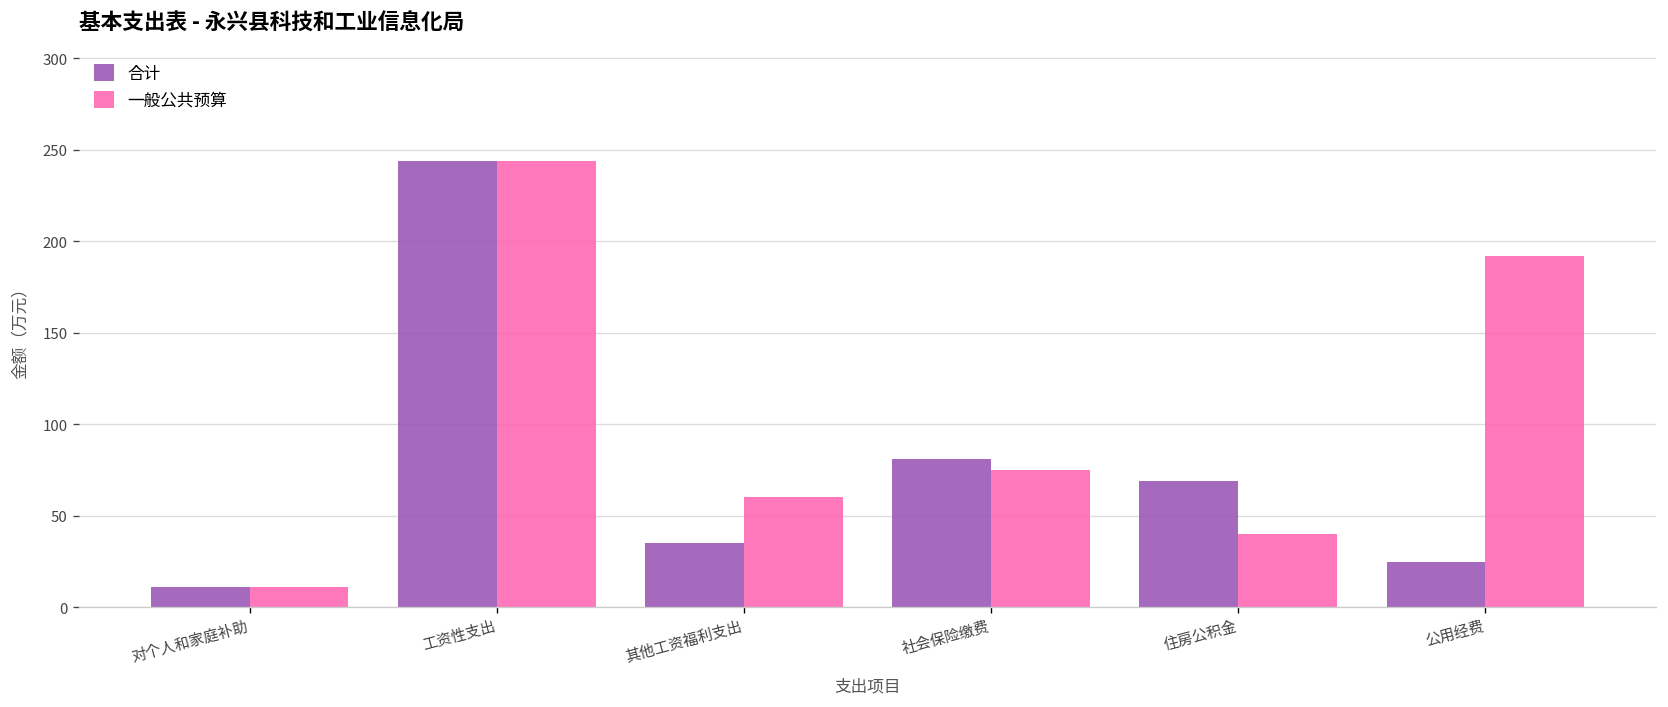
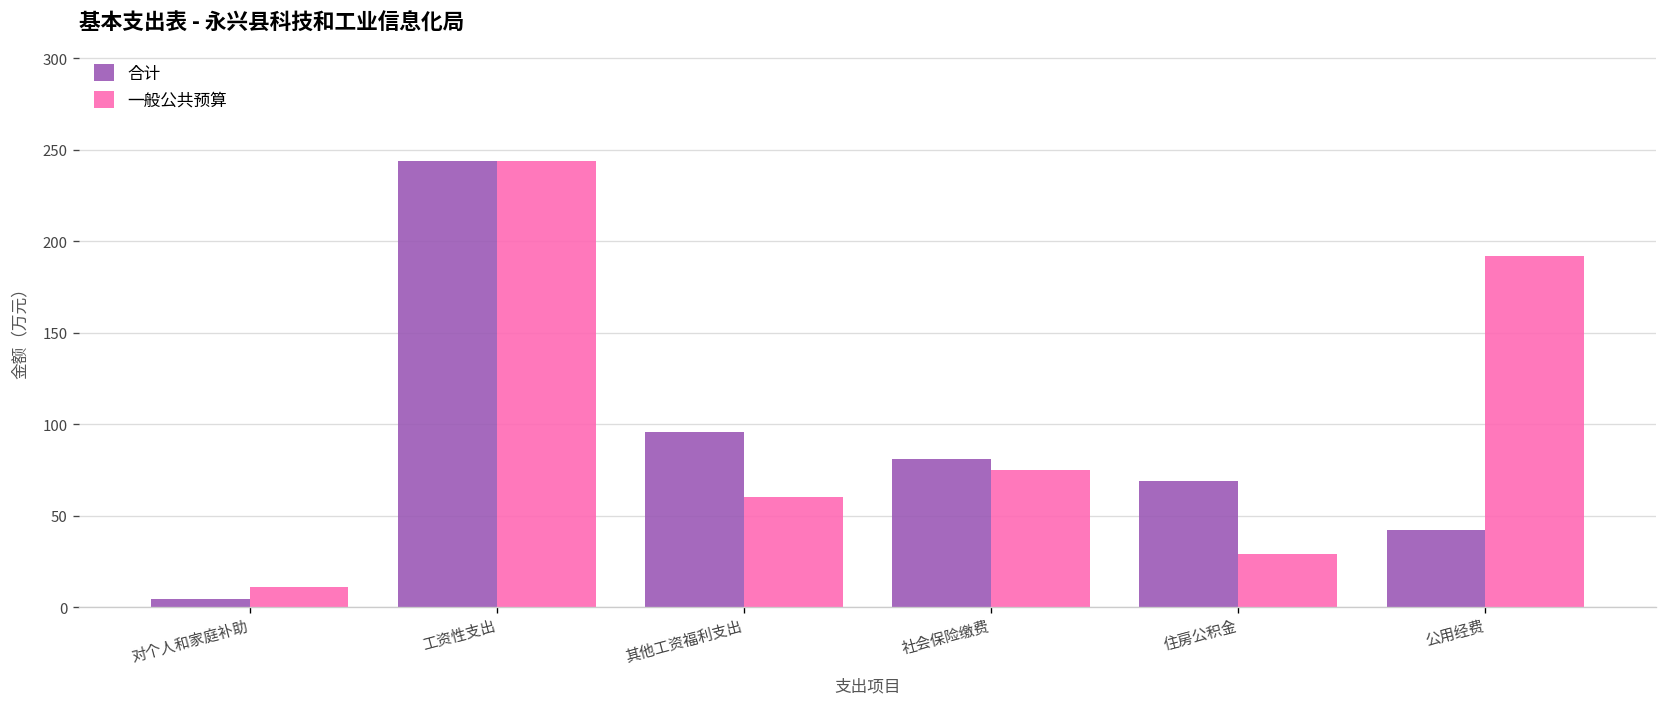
  {
    "合计": {
-     "对个人和家庭补助": 11,
+     "对个人和家庭补助": 5,
      "工资性支出": 244,
-     "其他工资福利支出": 35,
+     "其他工资福利支出": 96,
      "社会保险缴费": 81,
      "住房公积金": 69,
-     "公用经费": 25
+     "公用经费": 42
    },
    "一般公共预算": {
      "对个人和家庭补助": 11,
      "工资性支出": 244,
      "其他工资福利支出": 60,
      "社会保险缴费": 75,
-     "住房公积金": 40,
+     "住房公积金": 29,
      "公用经费": 192
    }
  }
